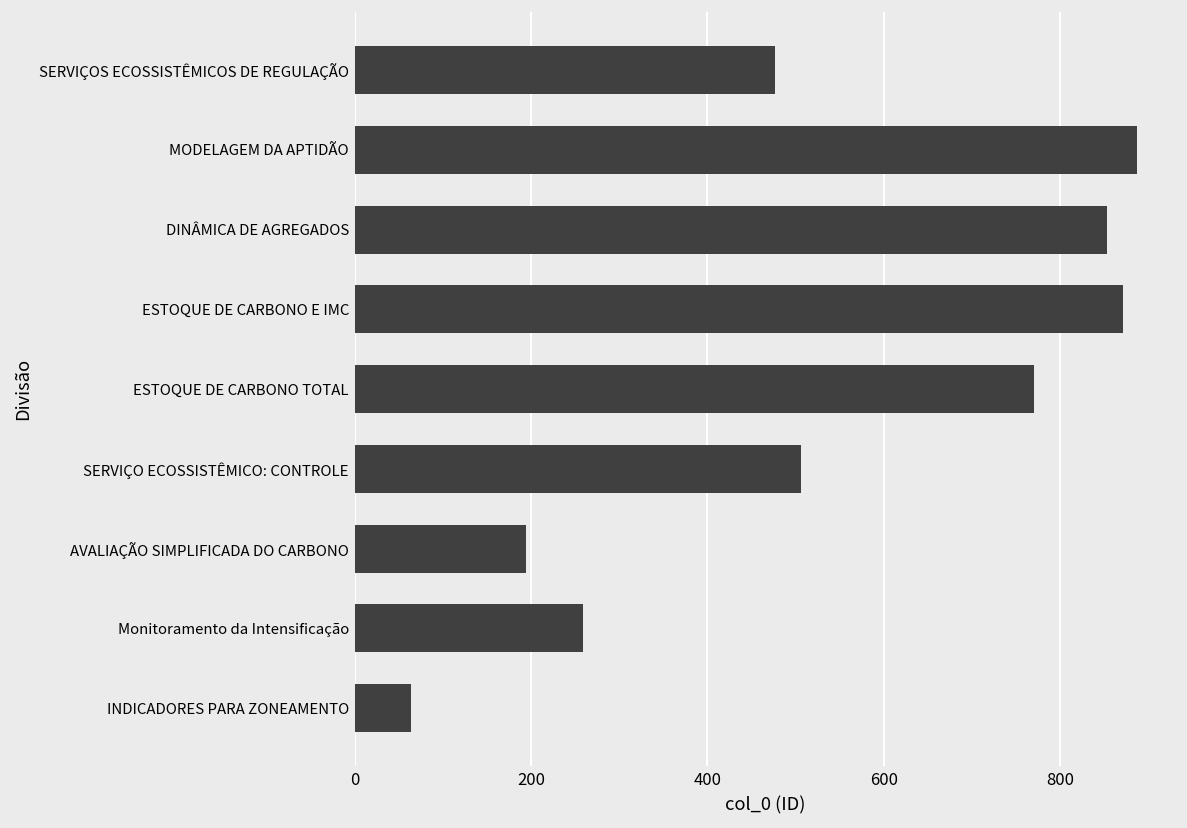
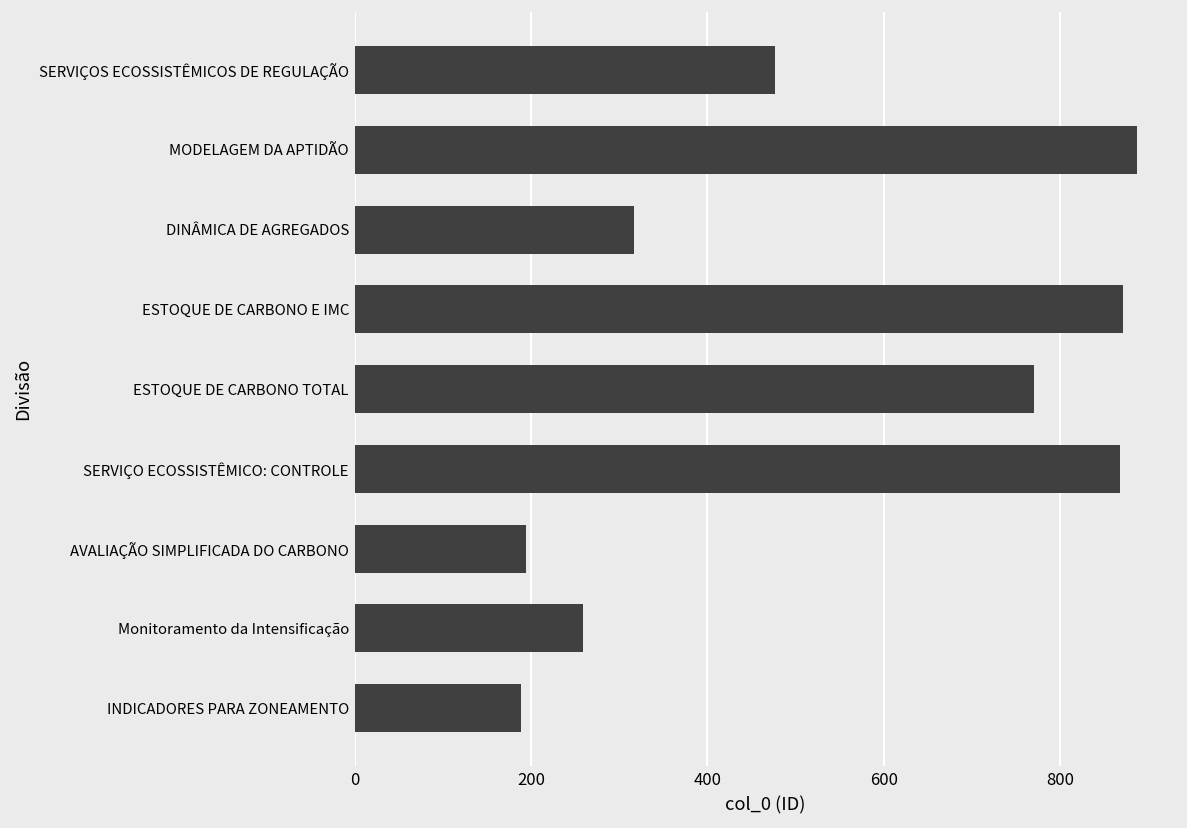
  {
    "SERVIÇOS ECOSSISTÊMICOS DE REGULAÇÃO": 480,
    "MODELAGEM DA APTIDÃO": 890,
-   "DINÂMICA DE AGREGADOS": 850,
+   "DINÂMICA DE AGREGADOS": 320,
    "ESTOQUE DE CARBONO E IMC": 870,
    "ESTOQUE DE CARBONO TOTAL": 770,
-   "SERVIÇO ECOSSISTÊMICO: CONTROLE": 510,
+   "SERVIÇO ECOSSISTÊMICO: CONTROLE": 870,
    "AVALIAÇÃO SIMPLIFICADA DO CARBONO": 190,
    "Monitoramento da Intensificação": 260,
-   "INDICADORES PARA ZONEAMENTO": 60
+   "INDICADORES PARA ZONEAMENTO": 190
  }
